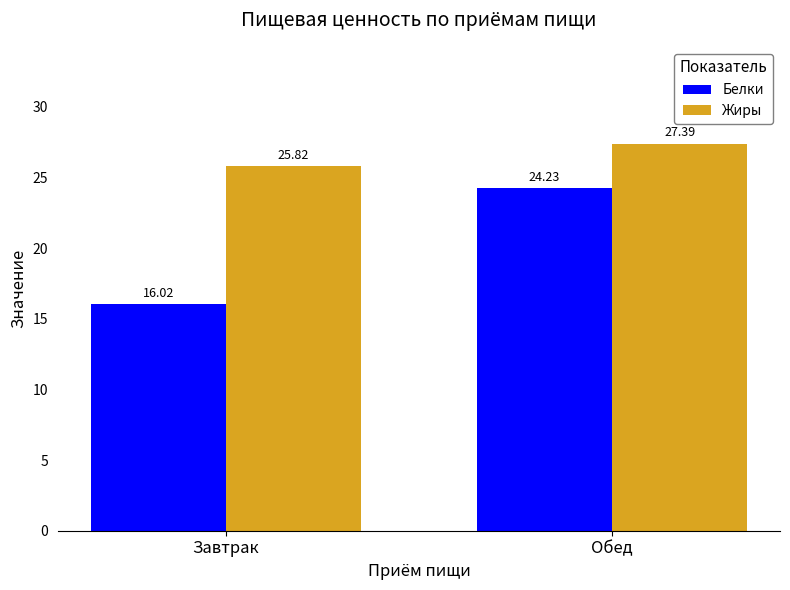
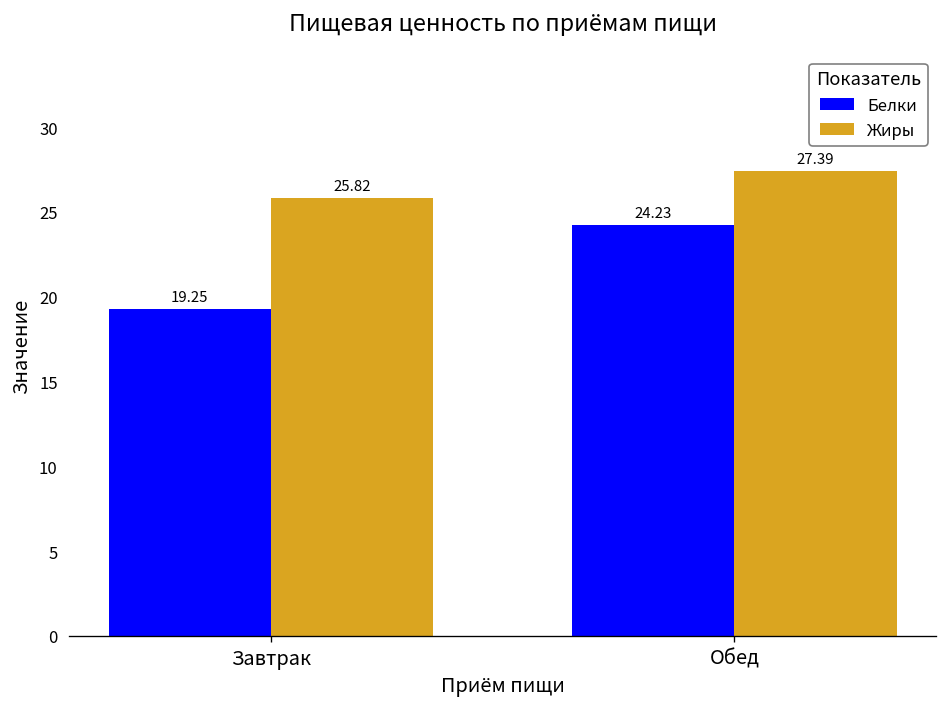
  {
    "Белки": {
-     "Завтрак": 16.02,
+     "Завтрак": 19.25,
      "Обед": 24.23
    },
    "Жиры": {
      "Завтрак": 25.82,
      "Обед": 27.39
    }
  }
